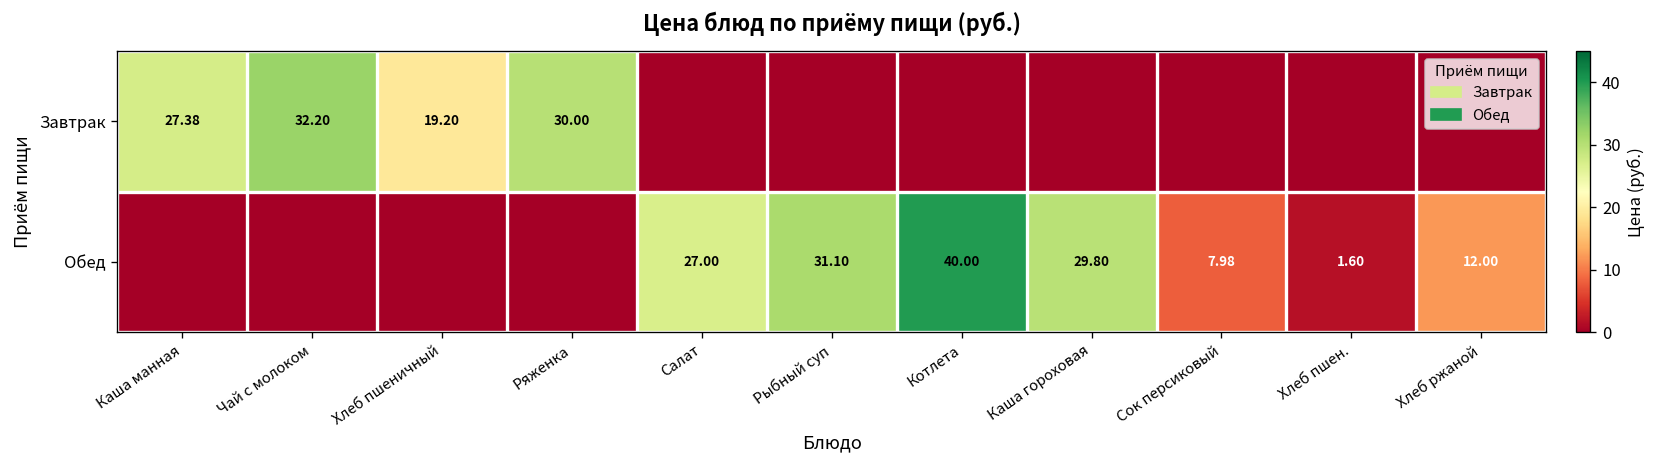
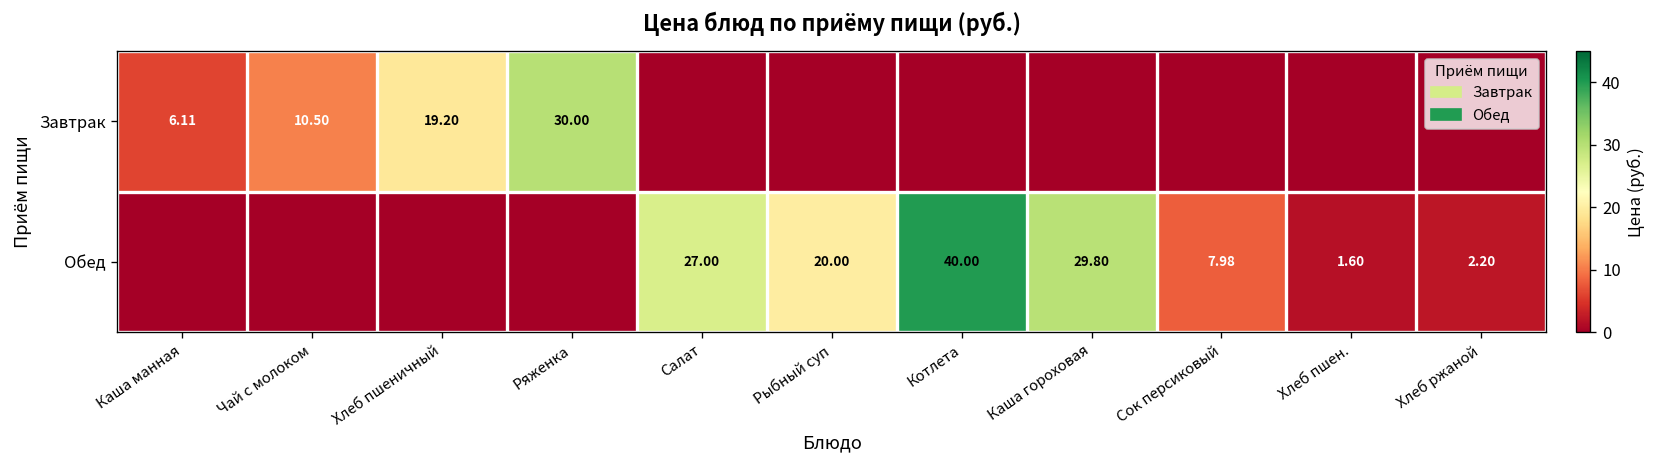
  {
    "Завтрак": {
-     "Каша манная": 27.38,
-     "Чай с молоком": 32.20,
+     "Каша манная": 6.11,
+     "Чай с молоком": 10.50,
      "Хлеб пшеничный": 19.20,
      "Ряженка": 30.00
    },
    "Обед": {
      "Салат": 27.00,
-     "Рыбный суп": 31.10,
+     "Рыбный суп": 20.00,
      "Котлета": 40.00,
      "Каша гороховая": 29.80,
      "Сок персиковый": 7.98,
      "Хлеб пшен.": 1.60,
-     "Хлеб ржаной": 12.00
+     "Хлеб ржаной": 2.20
    }
  }
